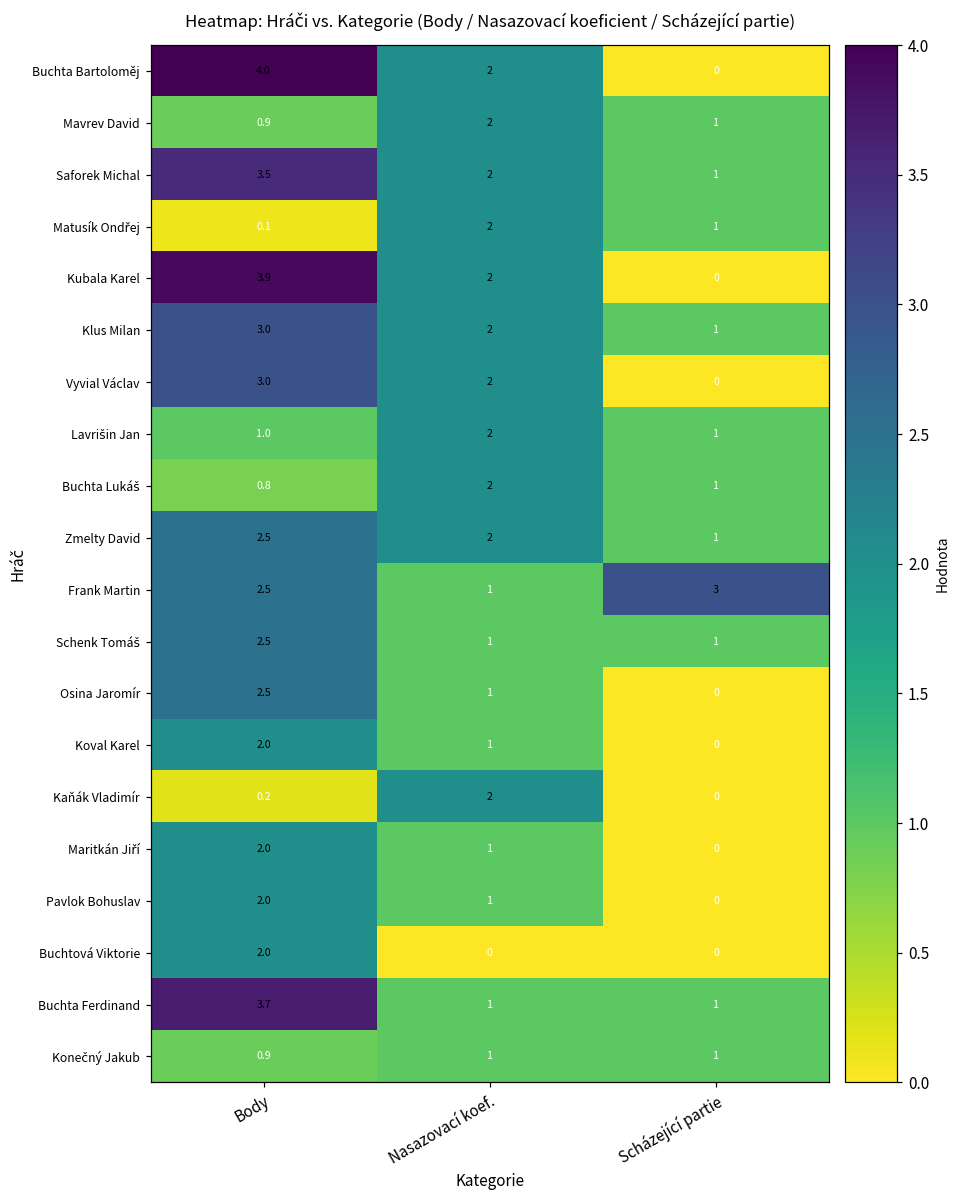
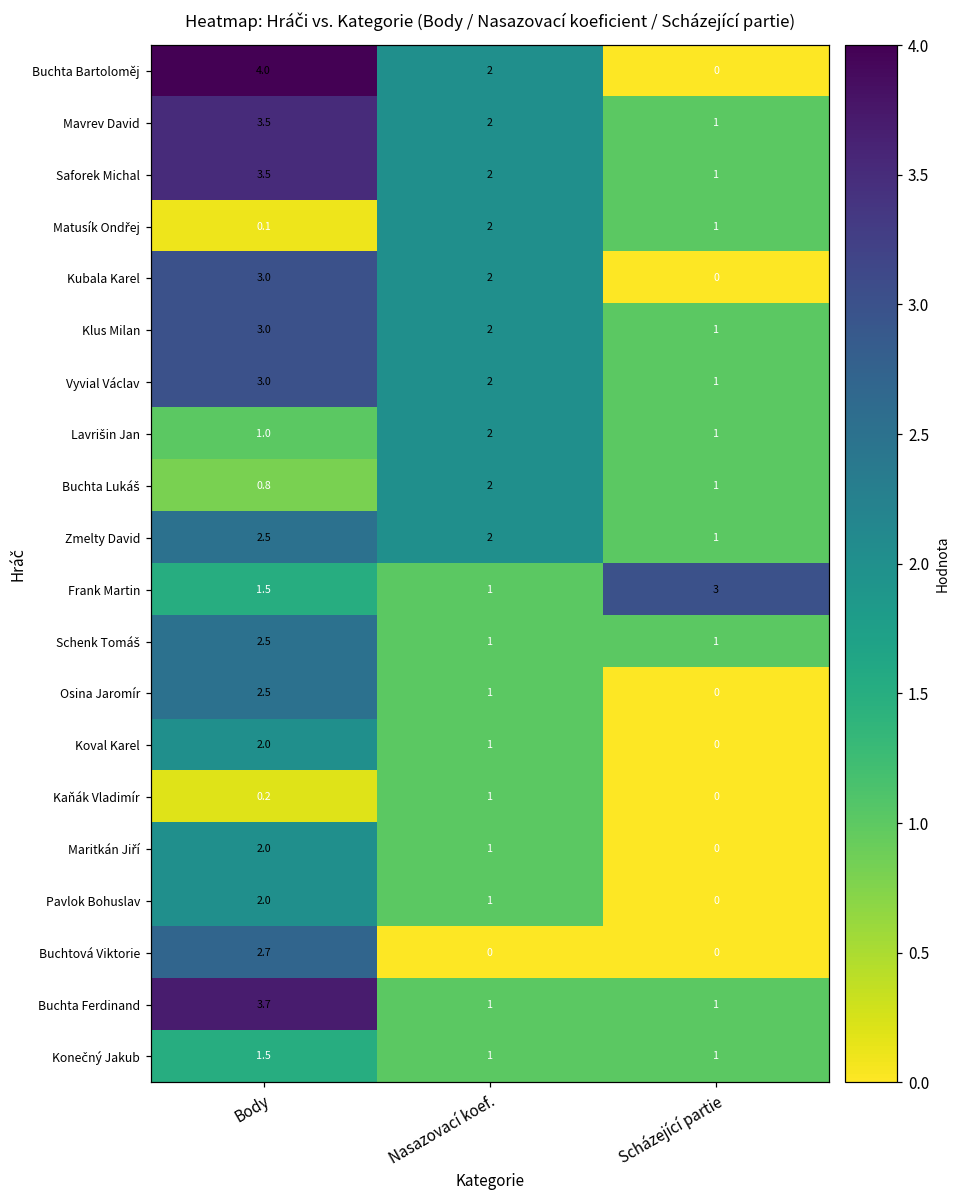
  {
    "Buchta Bartoloměj": {
      "Body": 4.0,
      "Nasazovací koef.": 2,
      "Scházející partie": 0
    },
    "Mavrev David": {
-     "Body": 0.9,
+     "Body": 3.5,
      "Nasazovací koef.": 2,
      "Scházející partie": 1
    },
    "Saforek Michal": {
      "Body": 3.5,
      "Nasazovací koef.": 2,
      "Scházející partie": 1
    },
    "Matusík Ondřej": {
      "Body": 0.1,
      "Nasazovací koef.": 2,
      "Scházející partie": 1
    },
    "Kubala Karel": {
-     "Body": 3.9,
+     "Body": 3.0,
      "Nasazovací koef.": 2,
      "Scházející partie": 0
    },
    "Klus Milan": {
      "Body": 3.0,
      "Nasazovací koef.": 2,
      "Scházející partie": 1
    },
    "Vyvial Václav": {
      "Body": 3.0,
      "Nasazovací koef.": 2,
-     "Scházející partie": 0
+     "Scházející partie": 1
    },
    "Lavrišin Jan": {
      "Body": 1.0,
      "Nasazovací koef.": 2,
      "Scházející partie": 1
    },
    "Buchta Lukáš": {
      "Body": 0.8,
      "Nasazovací koef.": 2,
      "Scházející partie": 1
    },
    "Zmelty David": {
      "Body": 2.5,
      "Nasazovací koef.": 2,
      "Scházející partie": 1
    },
    "Frank Martin": {
-     "Body": 2.5,
+     "Body": 1.5,
      "Nasazovací koef.": 1,
      "Scházející partie": 3
    },
    "Schenk Tomáš": {
      "Body": 2.5,
      "Nasazovací koef.": 1,
      "Scházející partie": 1
    },
    "Osina Jaromír": {
      "Body": 2.5,
      "Nasazovací koef.": 1,
      "Scházející partie": 0
    },
    "Koval Karel": {
      "Body": 2.0,
      "Nasazovací koef.": 1,
      "Scházející partie": 0
    },
    "Kaňák Vladimír": {
      "Body": 0.2,
-     "Nasazovací koef.": 2,
+     "Nasazovací koef.": 1,
      "Scházející partie": 0
    },
    "Maritkán Jiří": {
      "Body": 2.0,
      "Nasazovací koef.": 1,
      "Scházející partie": 0
    },
    "Pavlok Bohuslav": {
      "Body": 2.0,
      "Nasazovací koef.": 1,
      "Scházející partie": 0
    },
    "Buchtová Viktorie": {
-     "Body": 2.0,
+     "Body": 2.7,
      "Nasazovací koef.": 0,
      "Scházející partie": 0
    },
    "Buchta Ferdinand": {
      "Body": 3.7,
      "Nasazovací koef.": 1,
      "Scházející partie": 1
    },
    "Konečný Jakub": {
-     "Body": 0.9,
+     "Body": 1.5,
      "Nasazovací koef.": 1,
      "Scházející partie": 1
    }
  }
